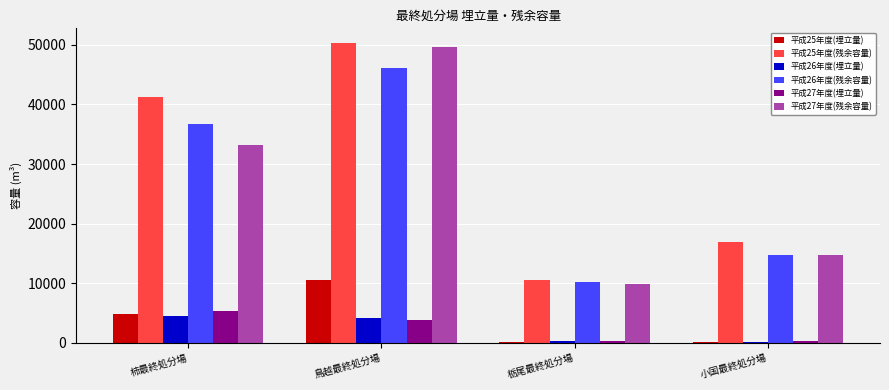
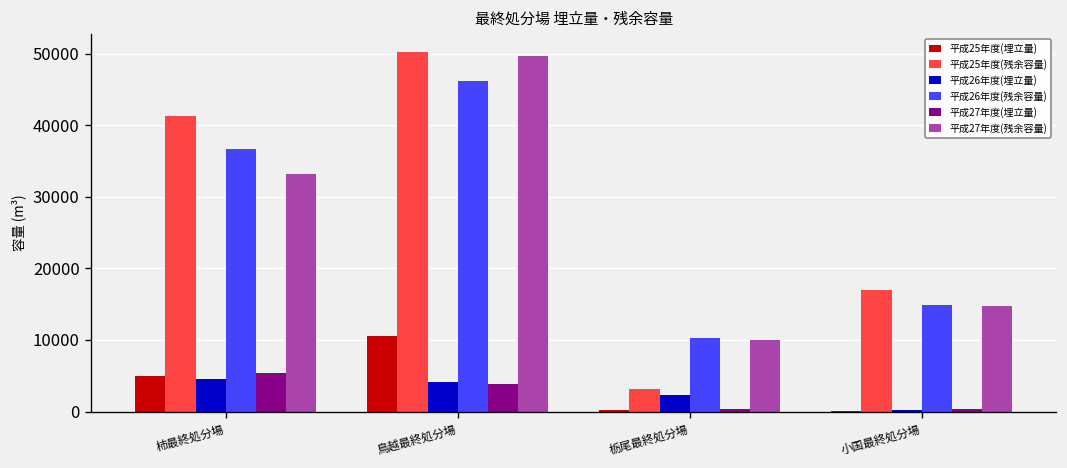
  {
    "平成25年度(埋立量)": {
      "柿最終処分場": 5000,
      "鳥越最終処分場": 11000
    },
    "平成25年度(残余容量)": {
      "柿最終処分場": 41000,
      "鳥越最終処分場": 50000,
-     "栃尾最終処分場": 11000,
+     "栃尾最終処分場": 3000,
      "小国最終処分場": 17000
    },
    "平成26年度(埋立量)": {
      "柿最終処分場": 5000,
      "鳥越最終処分場": 4000,
-     "栃尾最終処分場": 0
+     "栃尾最終処分場": 2000
    },
    "平成26年度(残余容量)": {
      "柿最終処分場": 37000,
      "鳥越最終処分場": 46000,
      "栃尾最終処分場": 10000,
      "小国最終処分場": 15000
    },
    "平成27年度(埋立量)": {
      "柿最終処分場": 5000,
      "鳥越最終処分場": 4000
    },
    "平成27年度(残余容量)": {
      "柿最終処分場": 33000,
      "鳥越最終処分場": 50000,
      "栃尾最終処分場": 10000,
      "小国最終処分場": 15000
    }
  }
